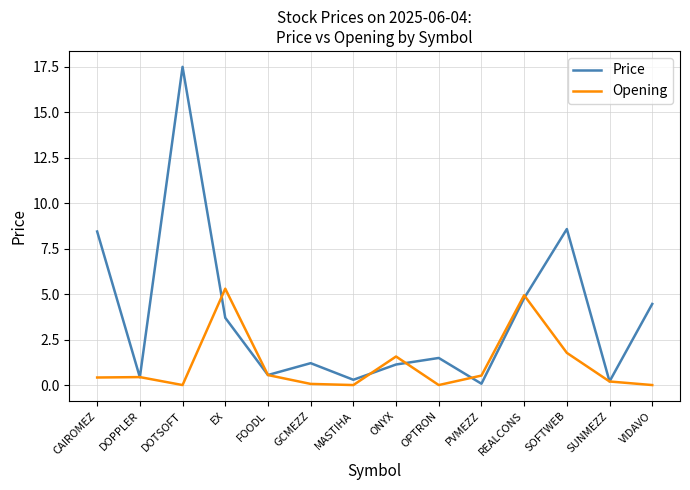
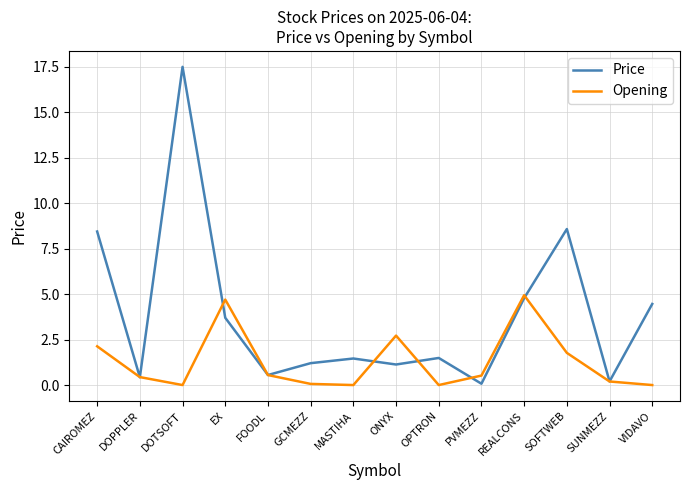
  {
    "Price": {
      "CAIROMEZ": 8.4,
      "DOTSOFT": 17.5,
      "EX": 3.7,
      "GCMEZZ": 1.2,
-     "MASTIHA": 0.3,
+     "MASTIHA": 1.5,
      "ONYX": 1.1,
      "OPTRON": 1.5,
      "PVMEZZ": 0.1,
      "REALCONS": 4.8,
      "SOFTWEB": 8.6,
      "VIDAVO": 4.5
    },
    "Opening": {
-     "CAIROMEZ": 0.4,
+     "CAIROMEZ": 2.1,
      "DOTSOFT": 0.0,
-     "EX": 5.3,
+     "EX": 4.7,
      "GCMEZZ": 0.1,
      "MASTIHA": 0.0,
-     "ONYX": 1.6,
+     "ONYX": 2.7,
      "OPTRON": 0.0,
      "PVMEZZ": 0.5,
      "REALCONS": 4.9,
      "SOFTWEB": 1.8,
      "VIDAVO": 0.0
    }
  }
